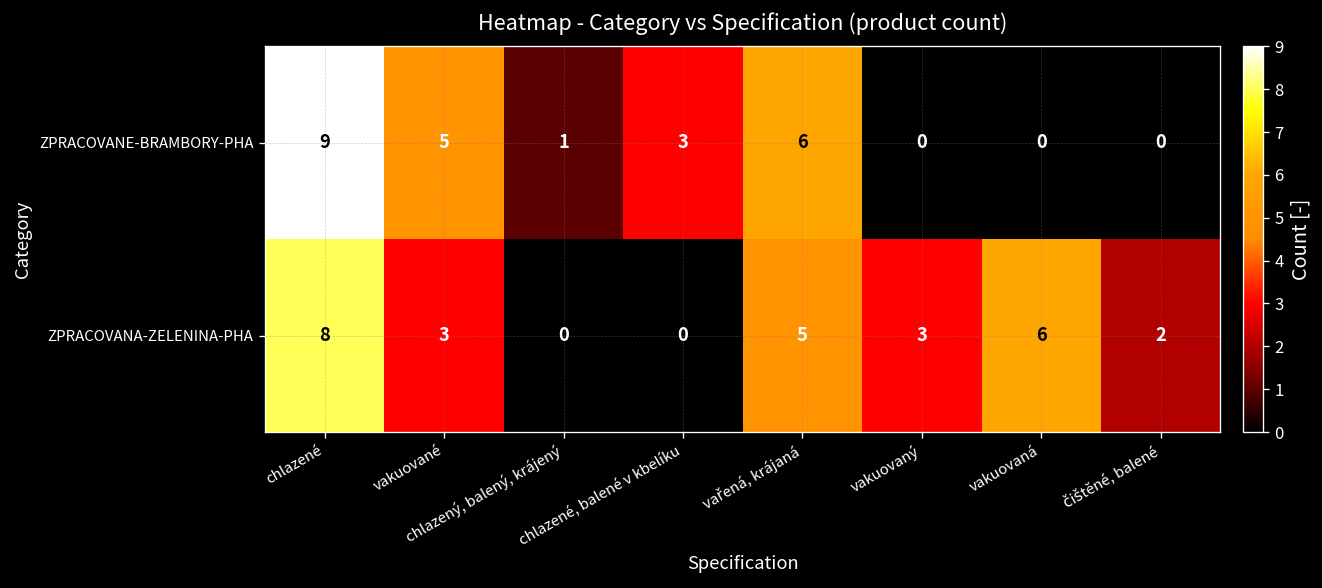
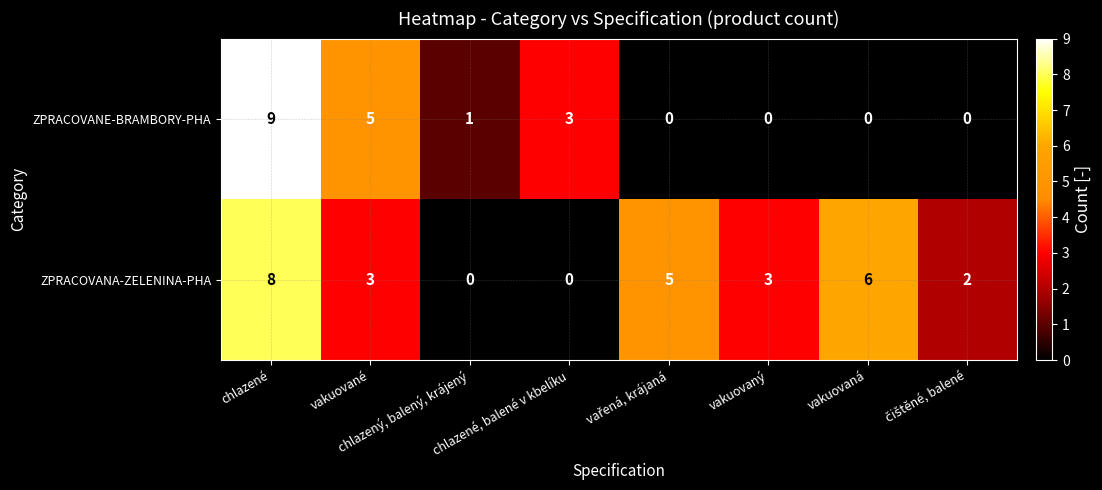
  {
    "ZPRACOVANE-BRAMBORY-PHA": {
      "chlazené": 9,
      "vakuované": 5,
      "chlazený, balený, krájený": 1,
      "chlazené, balené v kbelíku": 3,
-     "vařená, krájaná": 6,
+     "vařená, krájaná": 0,
      "vakuovaný": 0,
      "vakuovaná": 0,
      "čištěné, balené": 0
    },
    "ZPRACOVANA-ZELENINA-PHA": {
      "chlazené": 8,
      "vakuované": 3,
      "chlazený, balený, krájený": 0,
      "chlazené, balené v kbelíku": 0,
      "vařená, krájaná": 5,
      "vakuovaný": 3,
      "vakuovaná": 6,
      "čištěné, balené": 2
    }
  }
